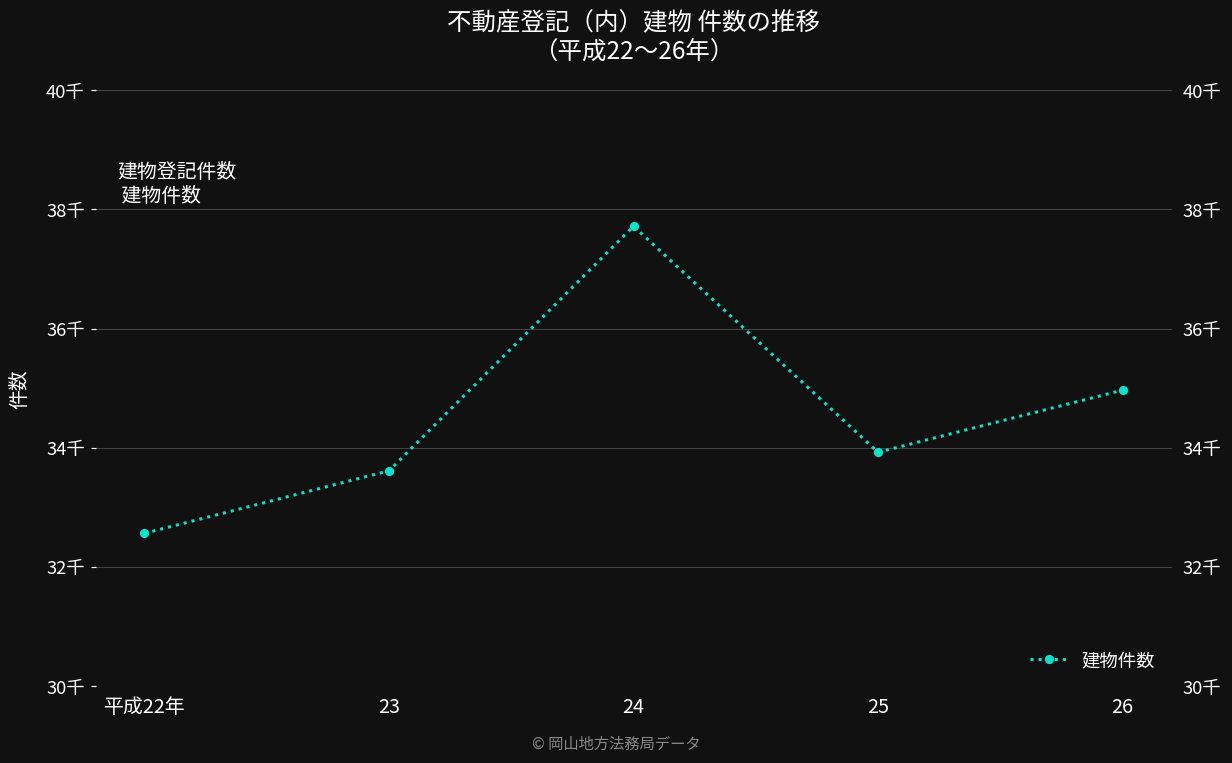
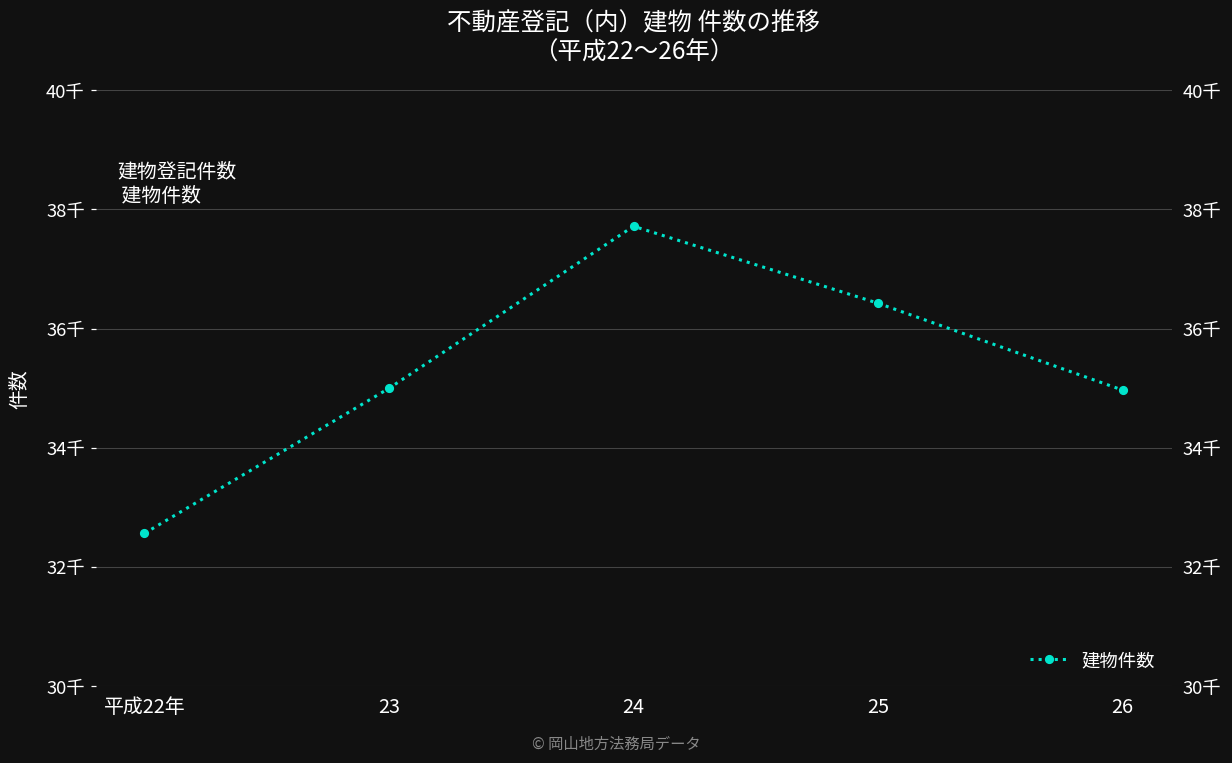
  {
    "平成22年": "32.6千",
-   "23": "33.6千",
+   "23": "35.0千",
    "24": "37.7千",
-   "25": "33.9千",
+   "25": "36.4千",
    "26": "35.0千"
  }
